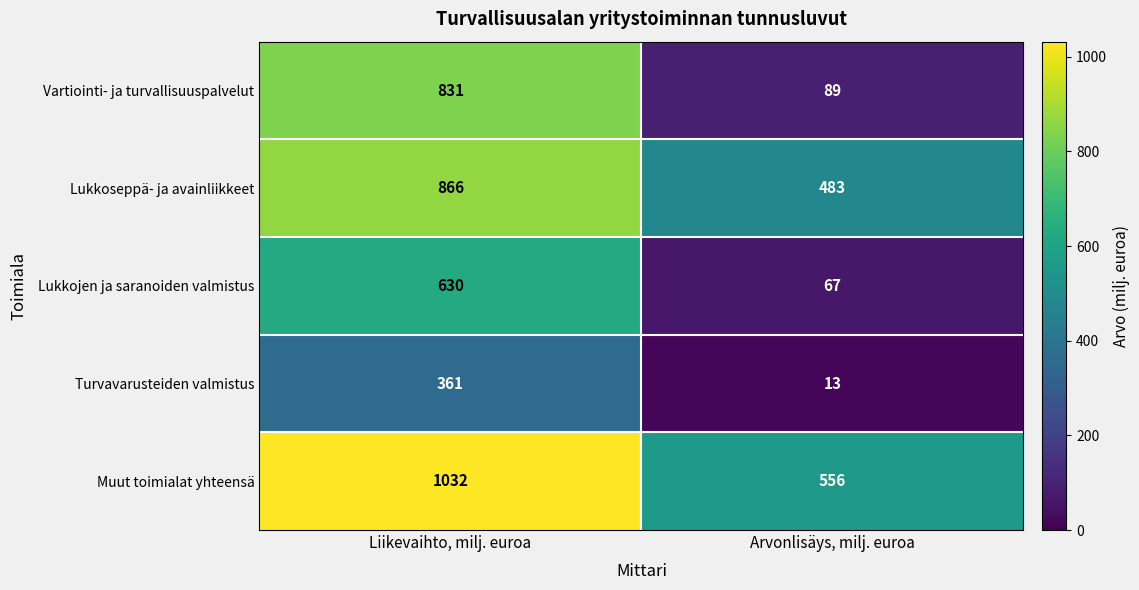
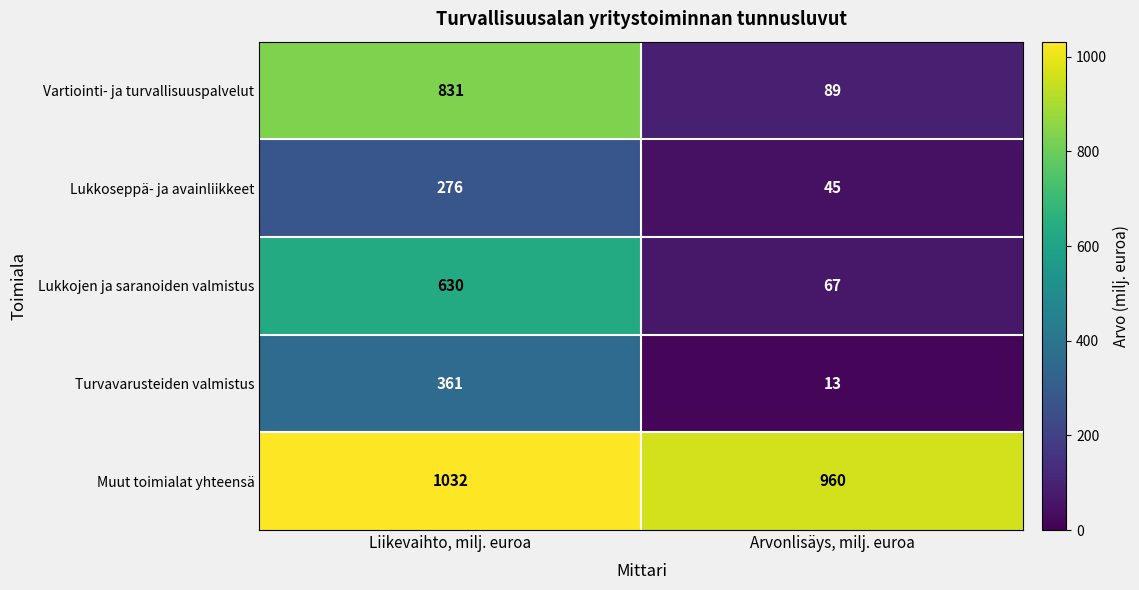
  {
    "Vartiointi- ja turvallisuuspalvelut": {
      "Liikevaihto, milj. euroa": 831,
      "Arvonlisäys, milj. euroa": 89
    },
    "Lukkoseppä- ja avainliikkeet": {
-     "Liikevaihto, milj. euroa": 866,
-     "Arvonlisäys, milj. euroa": 483
+     "Liikevaihto, milj. euroa": 276,
+     "Arvonlisäys, milj. euroa": 45
    },
    "Lukkojen ja saranoiden valmistus": {
      "Liikevaihto, milj. euroa": 630,
      "Arvonlisäys, milj. euroa": 67
    },
    "Turvavarusteiden valmistus": {
      "Liikevaihto, milj. euroa": 361,
      "Arvonlisäys, milj. euroa": 13
    },
    "Muut toimialat yhteensä": {
      "Liikevaihto, milj. euroa": 1032,
-     "Arvonlisäys, milj. euroa": 556
+     "Arvonlisäys, milj. euroa": 960
    }
  }
